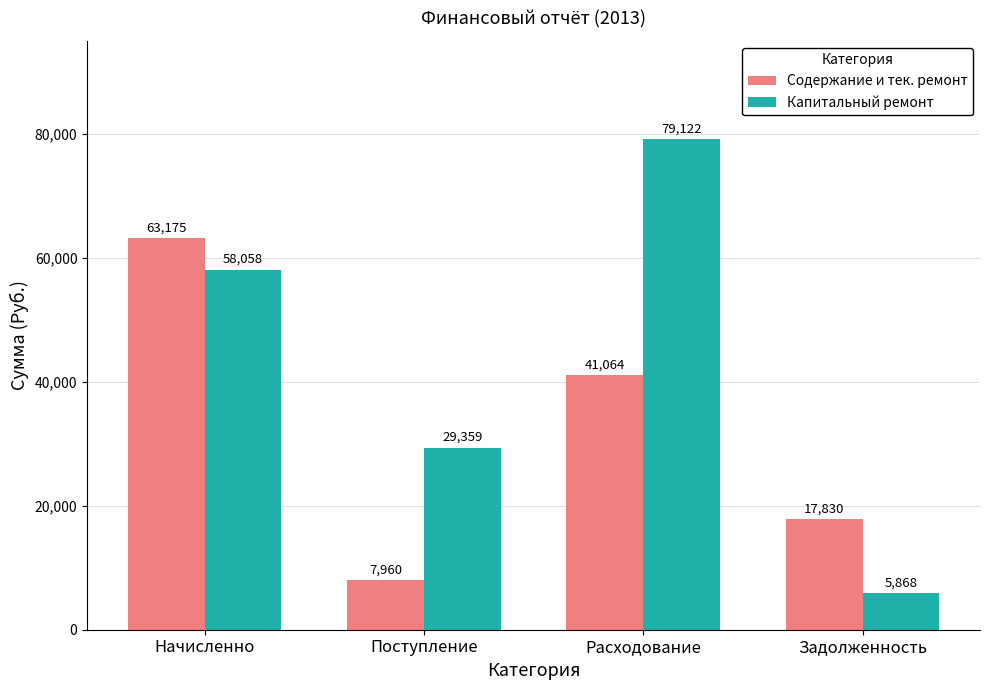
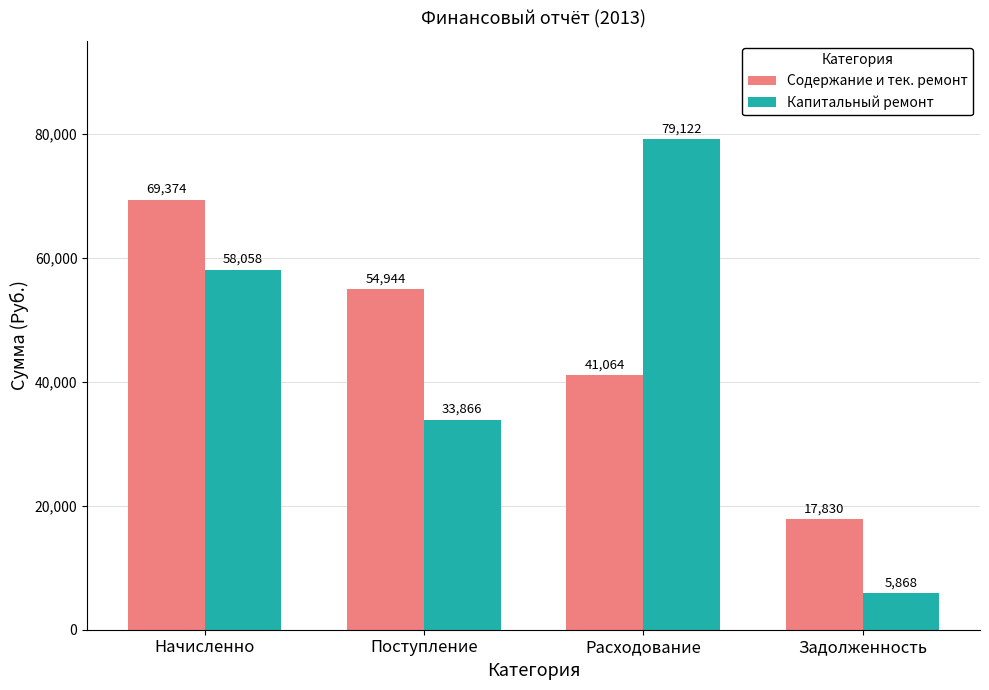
  {
    "Содержание и тек. ремонт": {
-     "Начисленно": "63,175",
-     "Поступление": "7,960",
+     "Начисленно": "69,374",
+     "Поступление": "54,944",
      "Расходование": "41,064",
      "Задолженность": "17,830"
    },
    "Капитальный ремонт": {
      "Начисленно": "58,058",
-     "Поступление": "29,359",
+     "Поступление": "33,866",
      "Расходование": "79,122",
      "Задолженность": "5,868"
    }
  }
